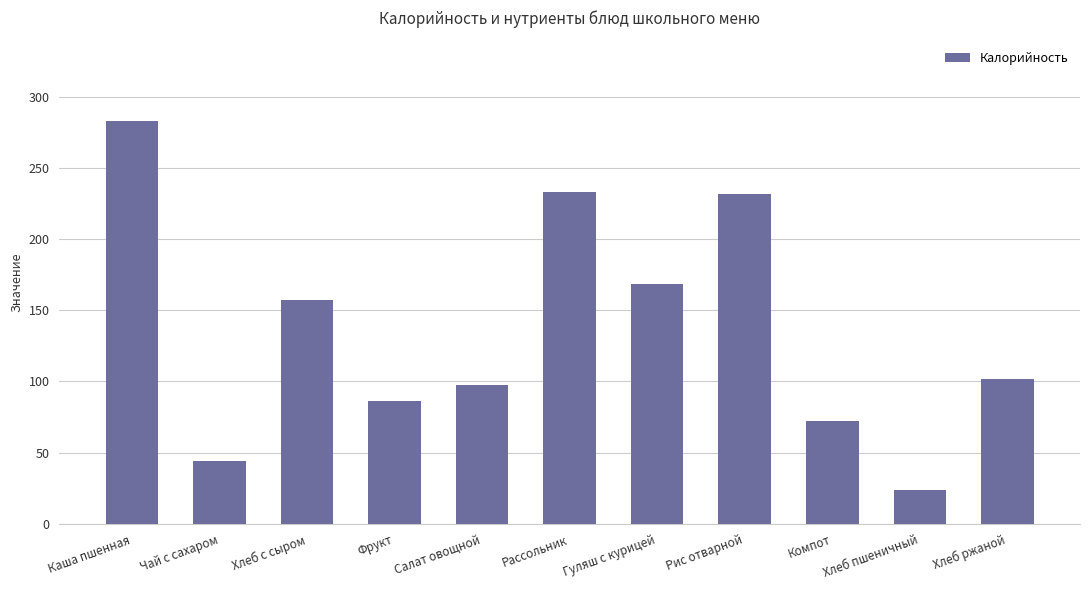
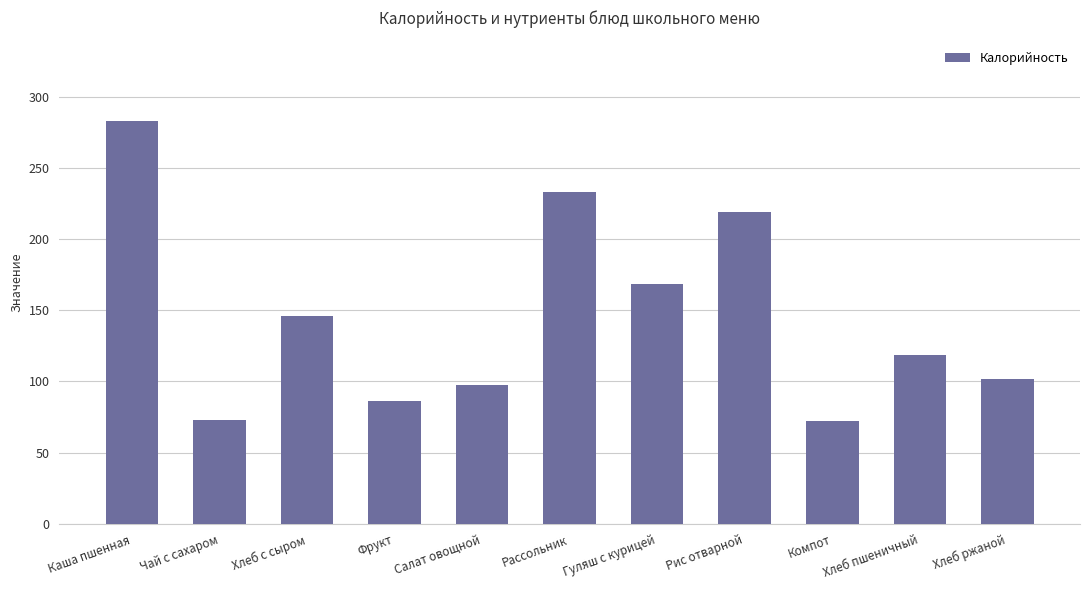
  {
    "Каша пшенная": 283,
-   "Чай с сахаром": 45,
-   "Хлеб с сыром": 158,
+   "Чай с сахаром": 73,
+   "Хлеб с сыром": 146,
    "Фрукт": 86,
    "Салат овощной": 98,
    "Рассольник": 233,
    "Гуляш с курицей": 168,
-   "Рис отварной": 232,
+   "Рис отварной": 219,
    "Компот": 72,
-   "Хлеб пшеничный": 24,
+   "Хлеб пшеничный": 118,
    "Хлеб ржаной": 102
  }
